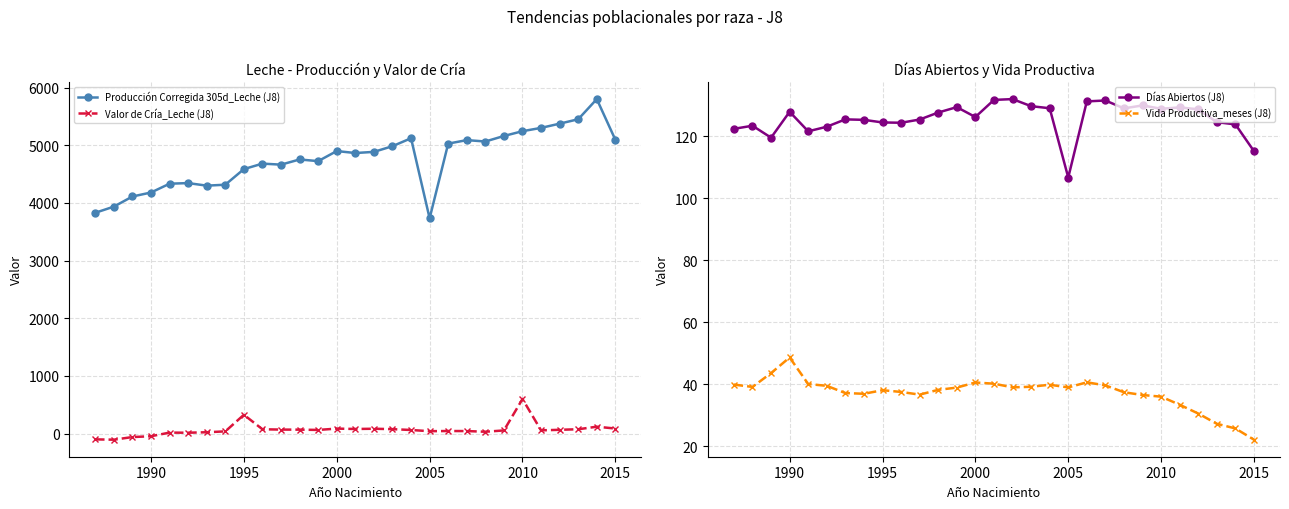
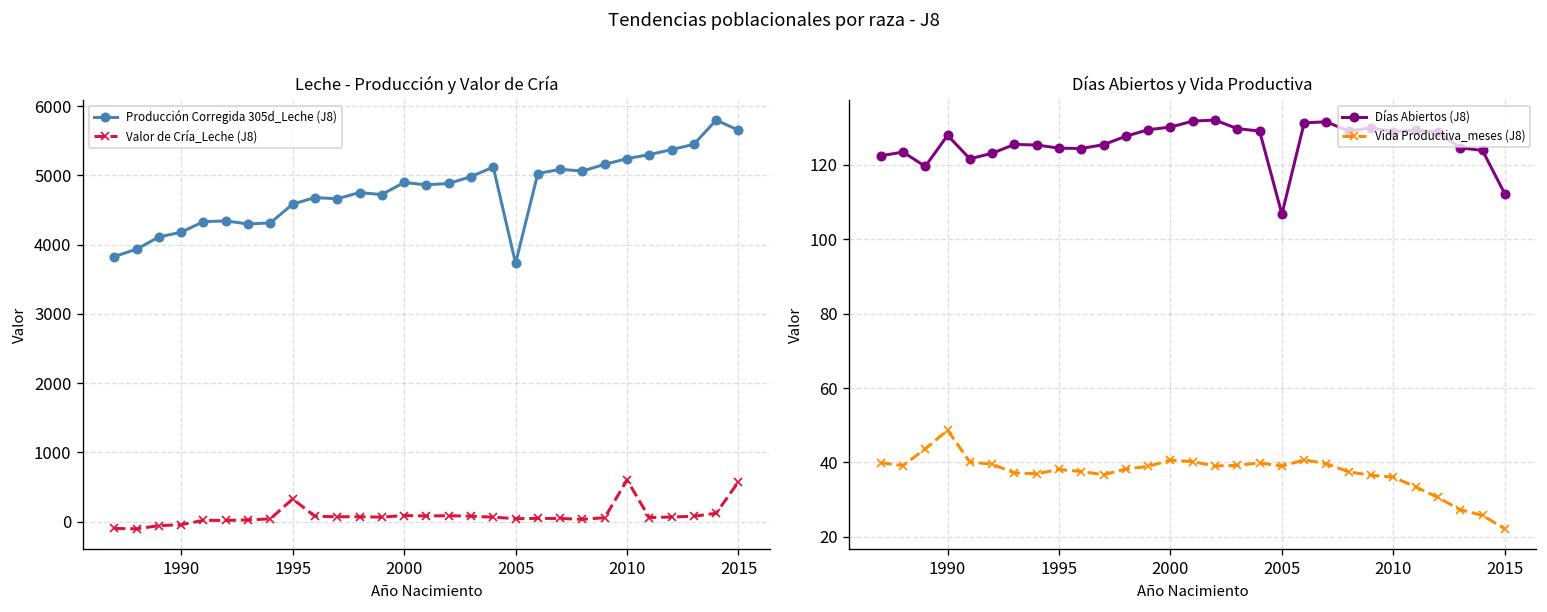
  {
    "Leche - Producción y Valor de Cría": {
      "Producción Corregida 305d_Leche (J8)": {
        "1990": 4200,
        "1995": 4600,
        "2000": 4900,
        "2005": 3700,
        "2010": 5200,
-       "2015": 5100
+       "2015": 5700
      },
      "Valor de Cría_Leche (J8)": {
        "1990": 0,
        "1995": 300,
        "2000": 100,
        "2005": 0,
        "2010": 600,
-       "2015": 100
+       "2015": 600
      }
    },
    "Días Abiertos y Vida Productiva": {
      "Días Abiertos (J8)": {
        "1990": 128,
        "1995": 124,
-       "2000": 126,
+       "2000": 130,
        "2005": 107,
-       "2015": 115
+       "2015": 112
      },
      "Vida Productiva_meses (J8)": {
        "1990": 49,
        "1995": 38,
        "2000": 41,
        "2005": 39,
        "2010": 36,
        "2015": 22
      }
    }
  }
